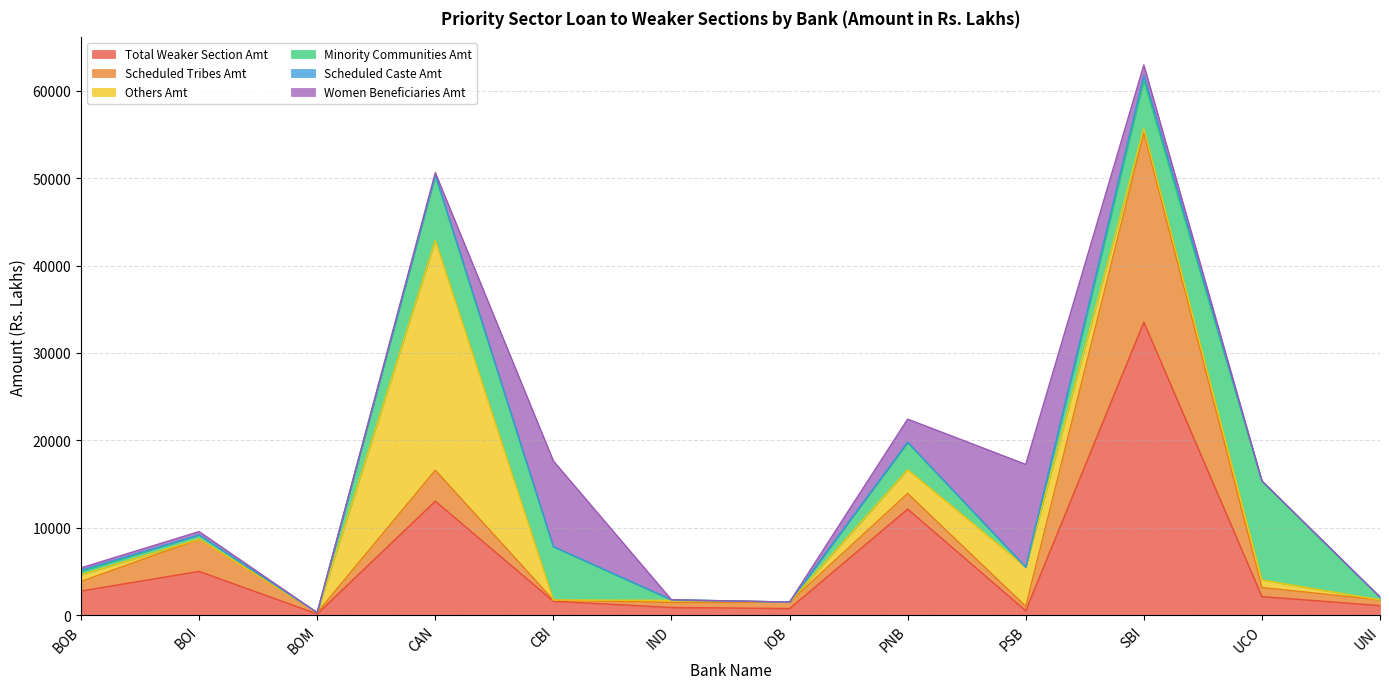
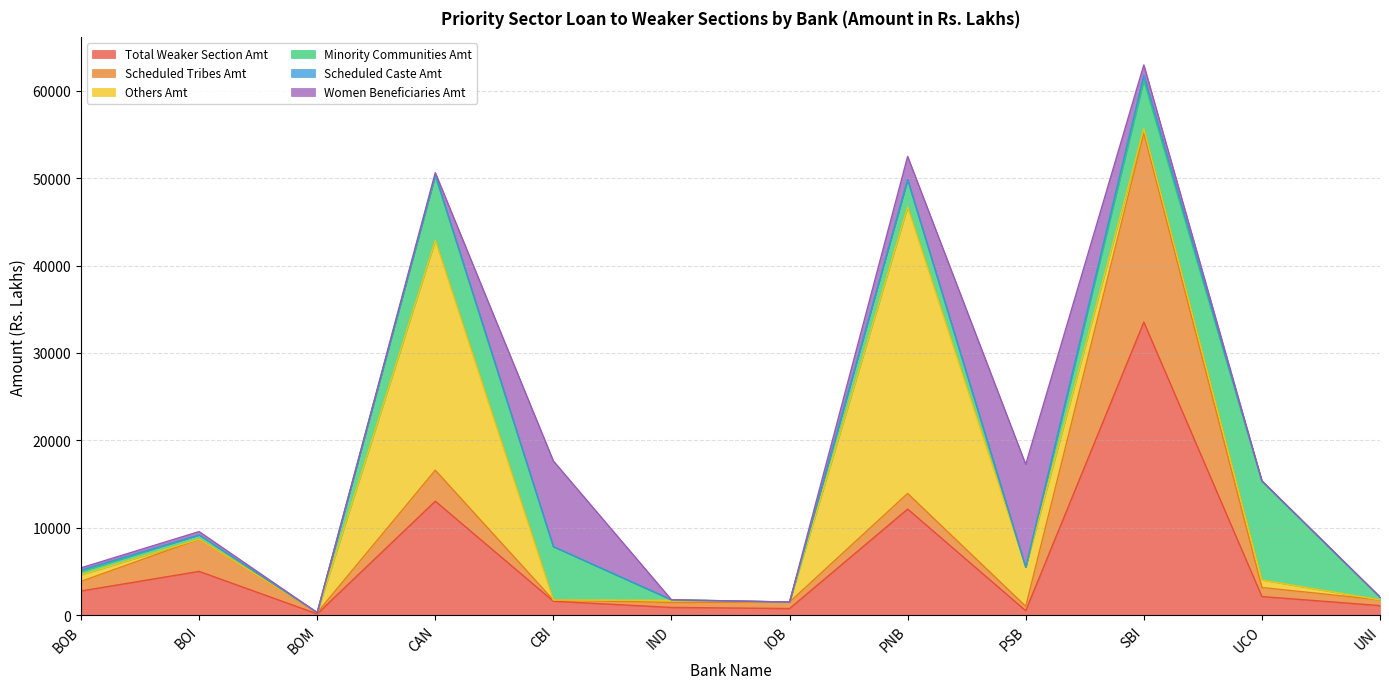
  {
    "Others Amt": {
      "BOB": 1000,
      "CAN": 26000,
-     "PNB": 3000,
+     "PNB": 33000,
      "SBI": 1000,
      "UCO": 1000
    },
    "Minority Communities Amt": {
      "SBI": 5000
    },
    "Scheduled Caste Amt": {
      "SBI": 1000
    },
    "Women Beneficiaries Amt": {
      "BOI": 0,
      "CBI": 10000,
      "PNB": 3000,
      "PSB": 12000,
      "SBI": 1000
    }
  }
